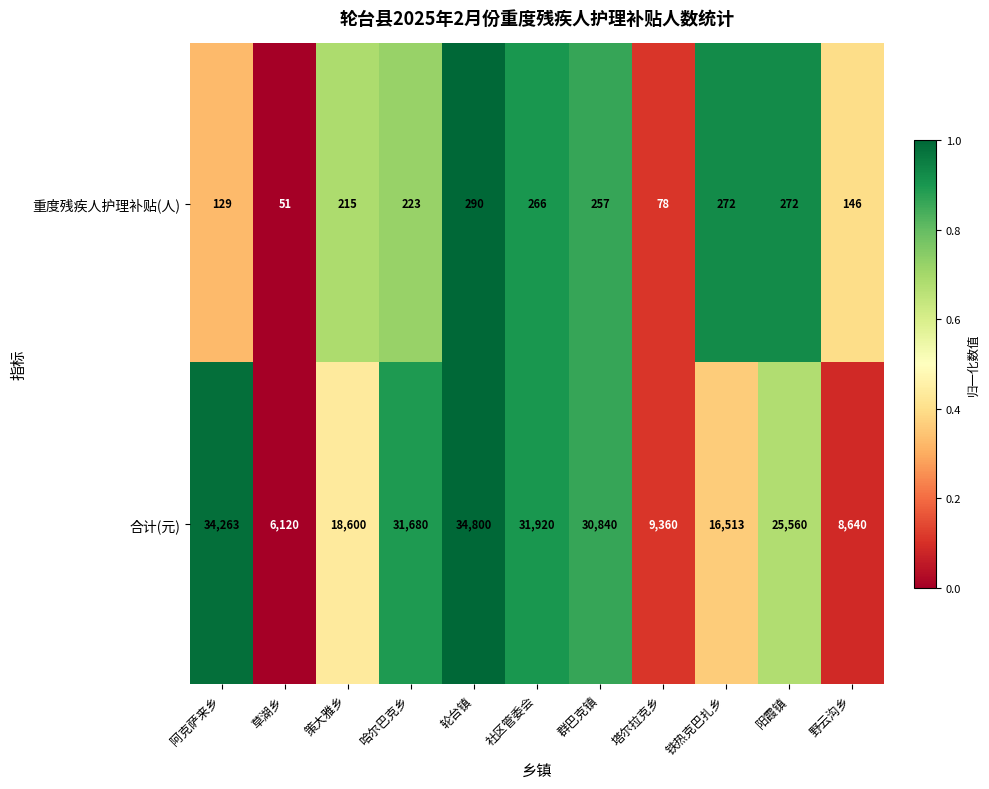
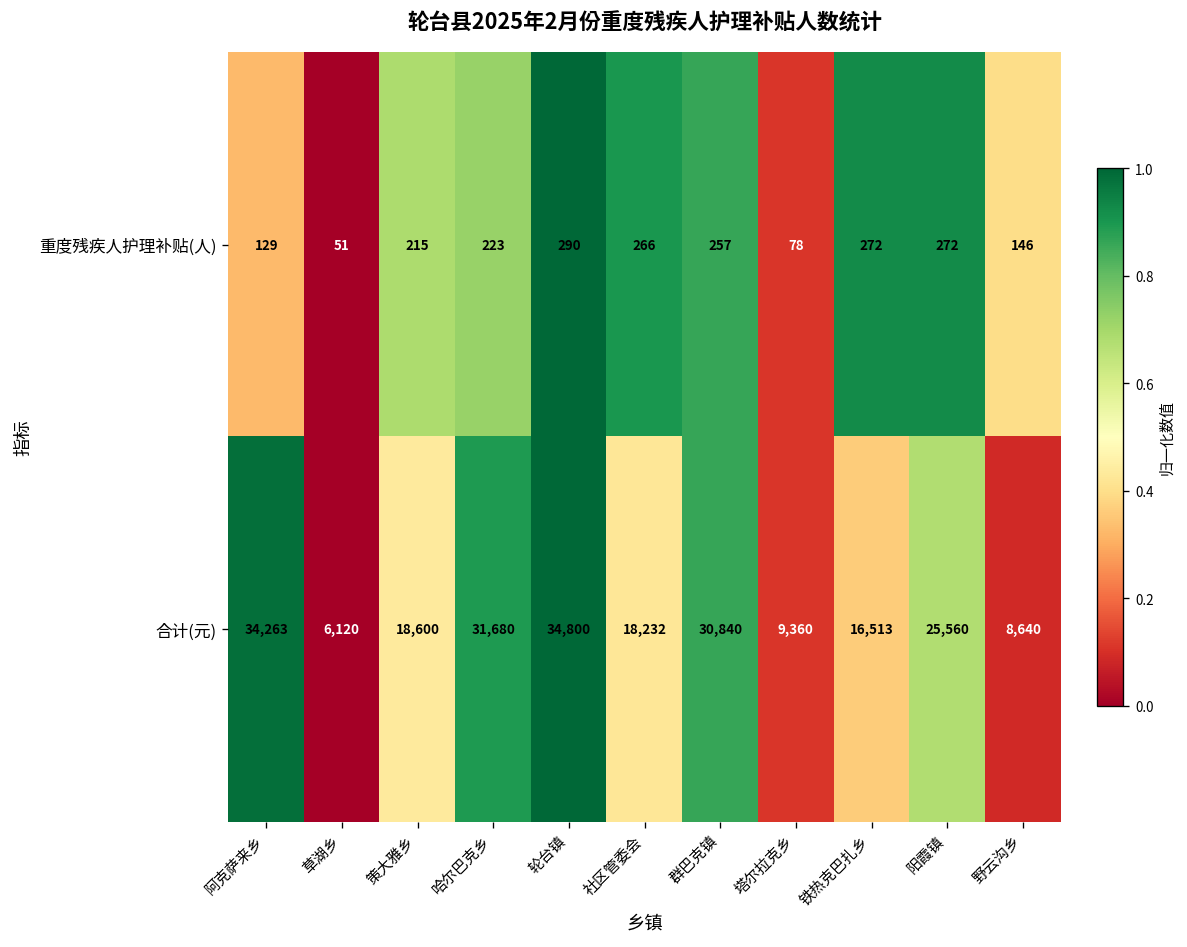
  {
    "重度残疾人护理补贴(人)": {
      "阿克萨来乡": "129",
      "草湖乡": "51",
      "策大雅乡": "215",
      "哈尔巴克乡": "223",
      "轮台镇": "290",
      "社区管委会": "266",
      "群巴克镇": "257",
      "塔尔拉克乡": "78",
      "铁热克巴扎乡": "272",
      "阳霞镇": "272",
      "野云沟乡": "146"
    },
    "合计(元)": {
      "阿克萨来乡": "34,263",
      "草湖乡": "6,120",
      "策大雅乡": "18,600",
      "哈尔巴克乡": "31,680",
      "轮台镇": "34,800",
-     "社区管委会": "31,920",
+     "社区管委会": "18,232",
      "群巴克镇": "30,840",
      "塔尔拉克乡": "9,360",
      "铁热克巴扎乡": "16,513",
      "阳霞镇": "25,560",
      "野云沟乡": "8,640"
    }
  }
